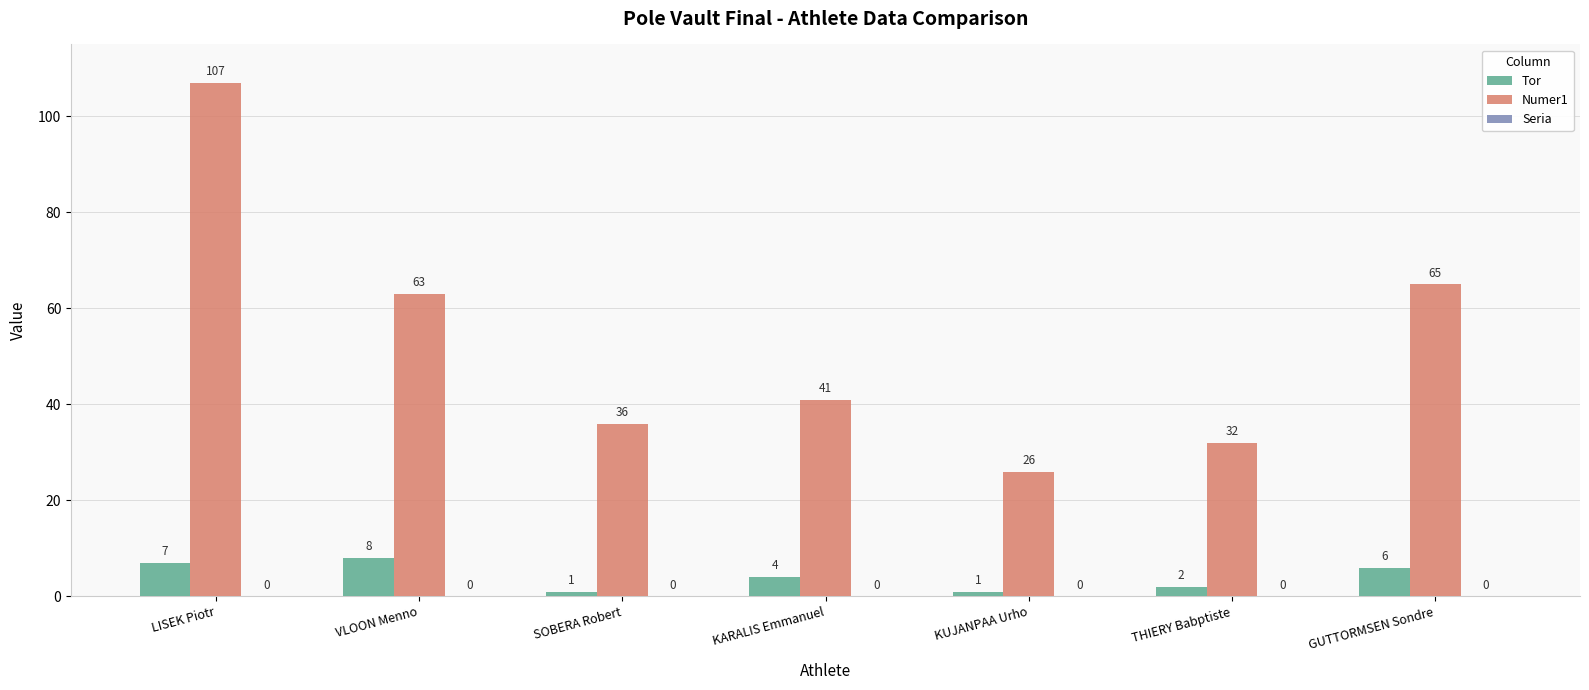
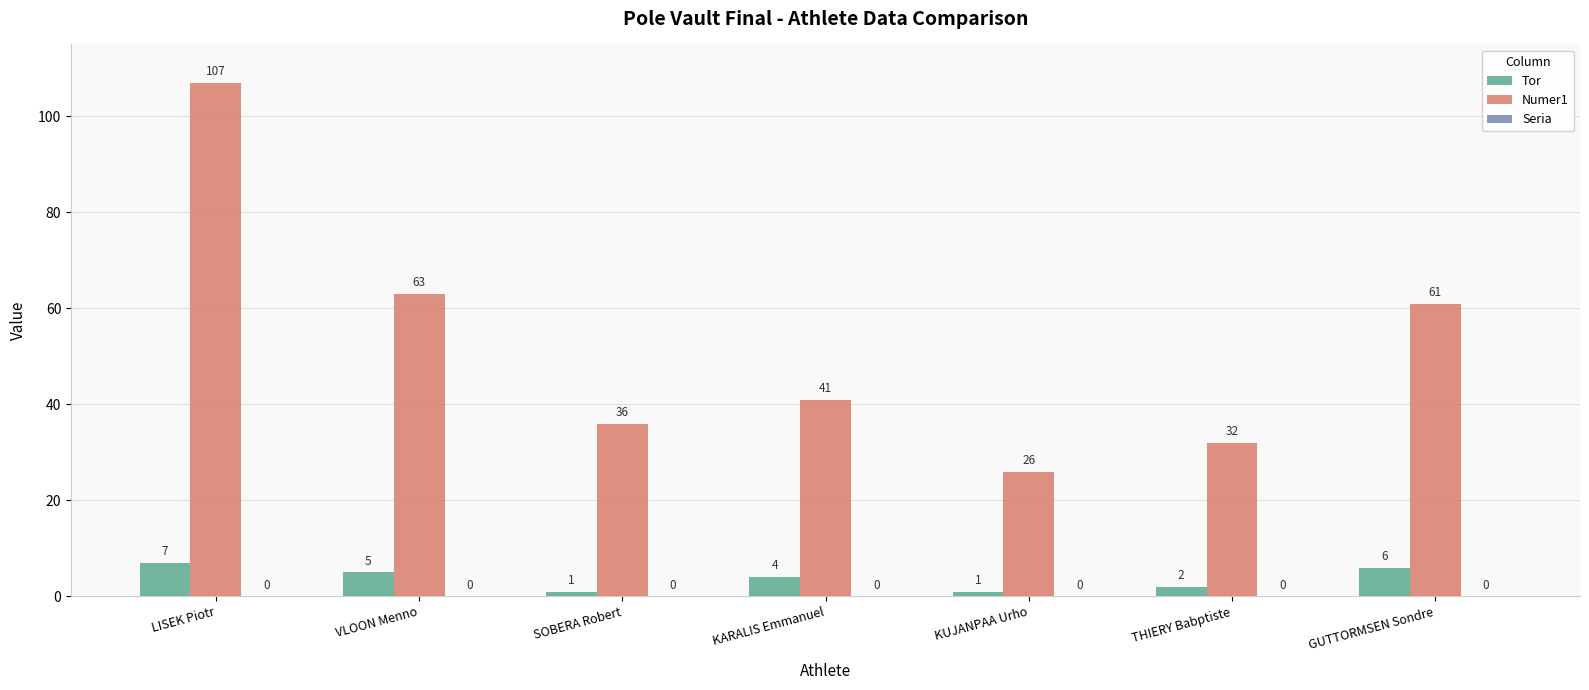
  {
    "Tor": {
      "LISEK Piotr": 7,
-     "VLOON Menno": 8,
+     "VLOON Menno": 5,
      "SOBERA Robert": 1,
      "KARALIS Emmanuel": 4,
      "KUJANPAA Urho": 1,
      "THIERY Babptiste": 2,
      "GUTTORMSEN Sondre": 6
    },
    "Numer1": {
      "LISEK Piotr": 107,
      "VLOON Menno": 63,
      "SOBERA Robert": 36,
      "KARALIS Emmanuel": 41,
      "KUJANPAA Urho": 26,
      "THIERY Babptiste": 32,
-     "GUTTORMSEN Sondre": 65
+     "GUTTORMSEN Sondre": 61
    },
    "Seria": {
      "LISEK Piotr": 0,
      "VLOON Menno": 0,
      "SOBERA Robert": 0,
      "KARALIS Emmanuel": 0,
      "KUJANPAA Urho": 0,
      "THIERY Babptiste": 0,
      "GUTTORMSEN Sondre": 0
    }
  }
